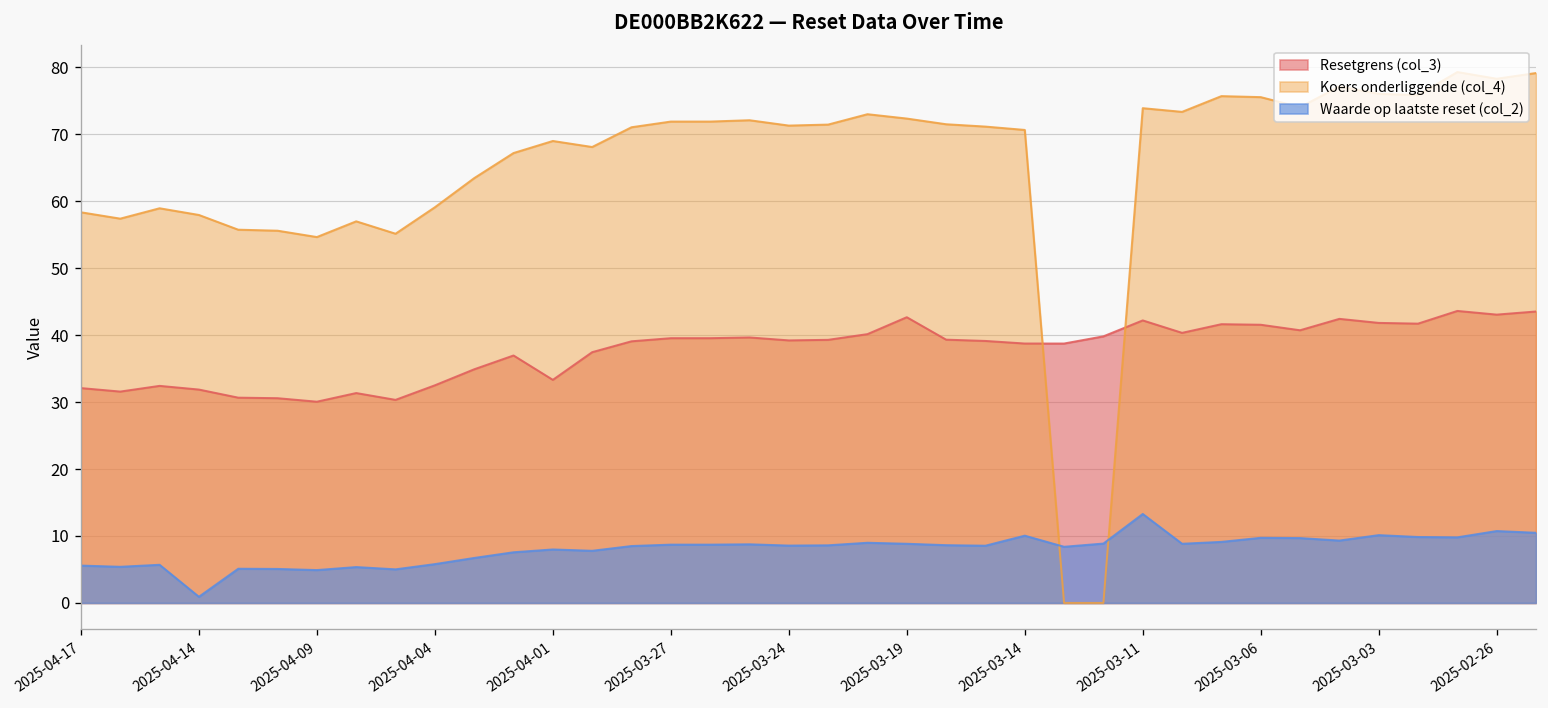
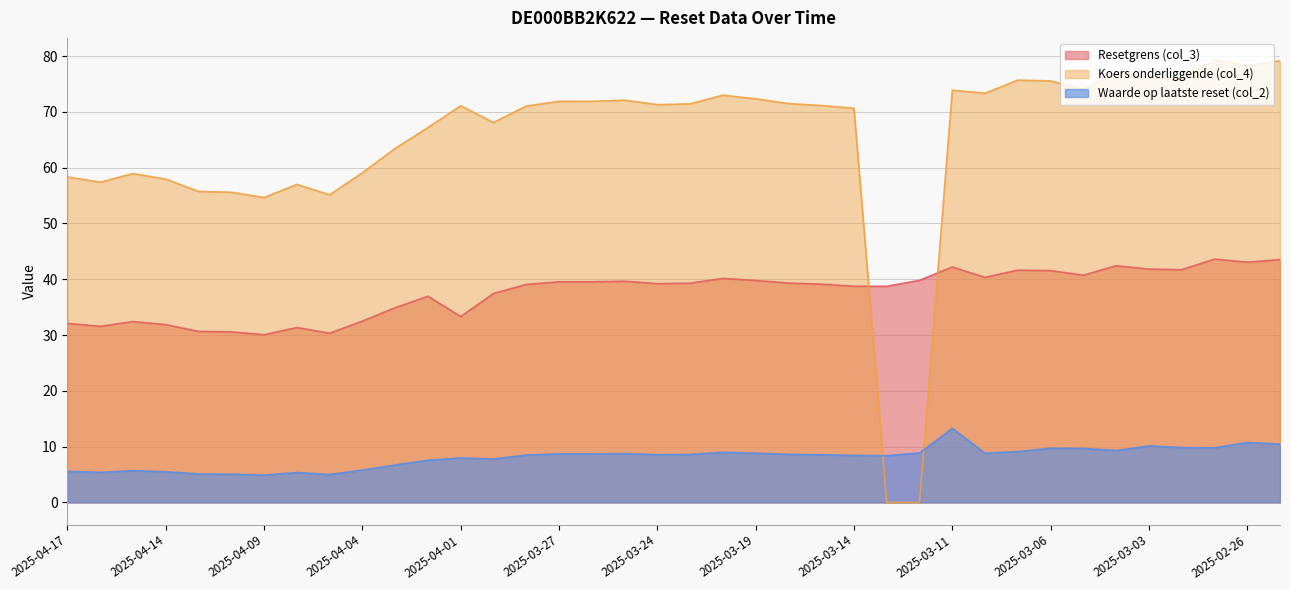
  {
    "Resetgrens (col_3)": {
      "2025-04-17": 32,
      "2025-04-14": 32,
      "2025-04-09": 30,
      "2025-04-04": 33,
      "2025-04-01": 33,
      "2025-03-27": 40,
      "2025-03-24": 39,
-     "2025-03-19": 43,
+     "2025-03-19": 40,
      "2025-03-14": 39,
      "2025-03-11": 42,
      "2025-03-06": 42,
      "2025-03-03": 42,
      "2025-02-26": 43
    },
    "Koers onderliggende (col_4)": {
      "2025-04-17": 58,
      "2025-04-14": 58,
      "2025-04-09": 55,
      "2025-04-04": 59,
-     "2025-04-01": 69,
+     "2025-04-01": 71,
      "2025-03-27": 72,
      "2025-03-24": 71,
      "2025-03-19": 72,
      "2025-03-14": 71,
      "2025-03-11": 74,
      "2025-03-06": 76
    },
    "Waarde op laatste reset (col_2)": {
      "2025-04-17": 6,
-     "2025-04-14": 1,
+     "2025-04-14": 6,
      "2025-04-09": 5,
      "2025-04-04": 6,
      "2025-04-01": 8,
      "2025-03-27": 9,
      "2025-03-24": 9,
      "2025-03-19": 9,
-     "2025-03-14": 10,
+     "2025-03-14": 8,
      "2025-03-11": 13,
      "2025-03-06": 10,
      "2025-03-03": 10,
      "2025-02-26": 11
    }
  }
